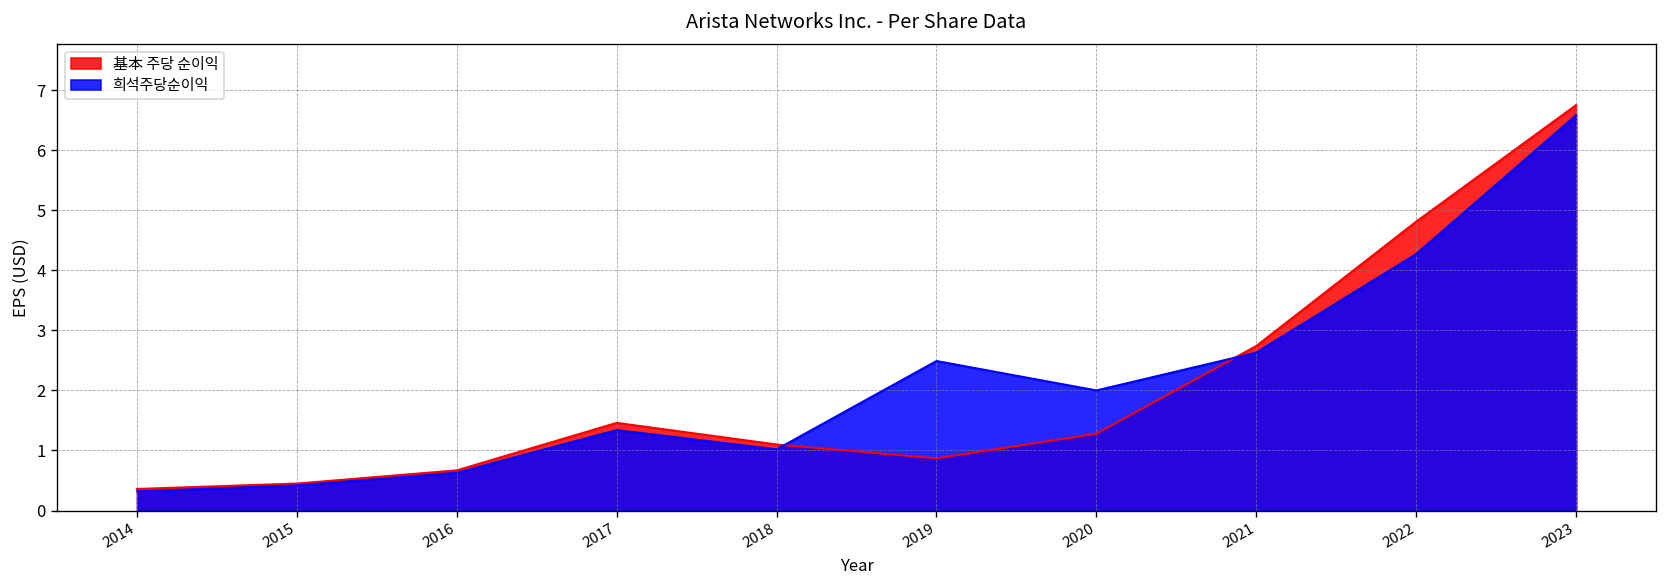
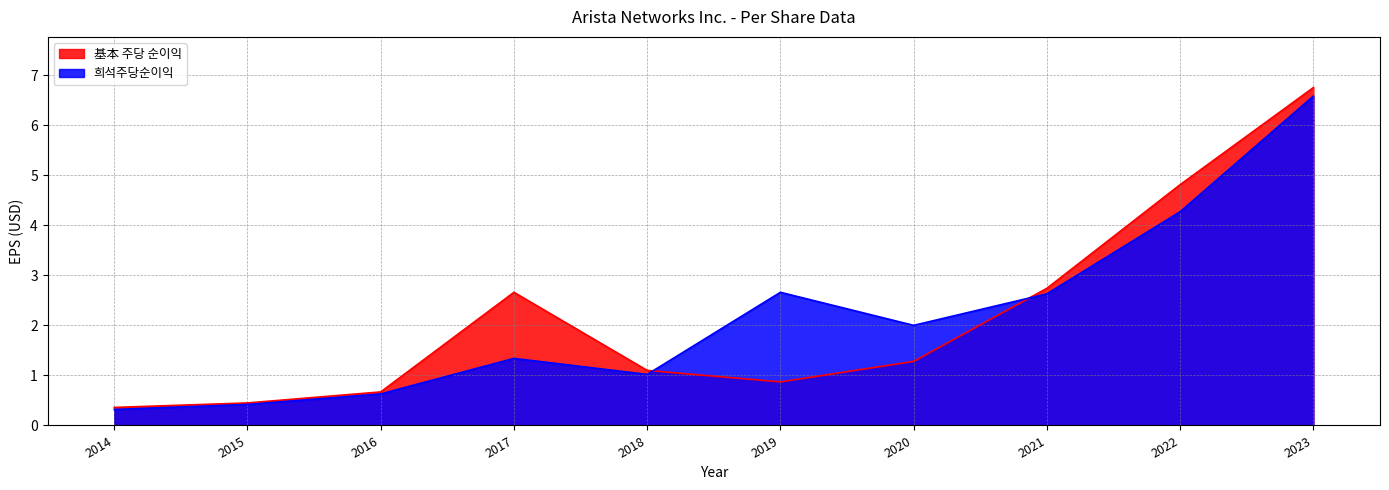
  {
    "基本 주당 순이익": {
-     "2017": 1.5,
+     "2017": 2.7,
      "2018": 1.1,
      "2019": 0.9,
      "2020": 1.3,
      "2021": 2.7,
      "2022": 4.8,
      "2023": 6.8
    },
    "희석주당순이익": {
      "2017": 1.3,
      "2018": 1.0,
-     "2019": 2.5,
+     "2019": 2.7,
      "2020": 2.0,
      "2021": 2.6,
      "2022": 4.3,
      "2023": 6.6
    }
  }
